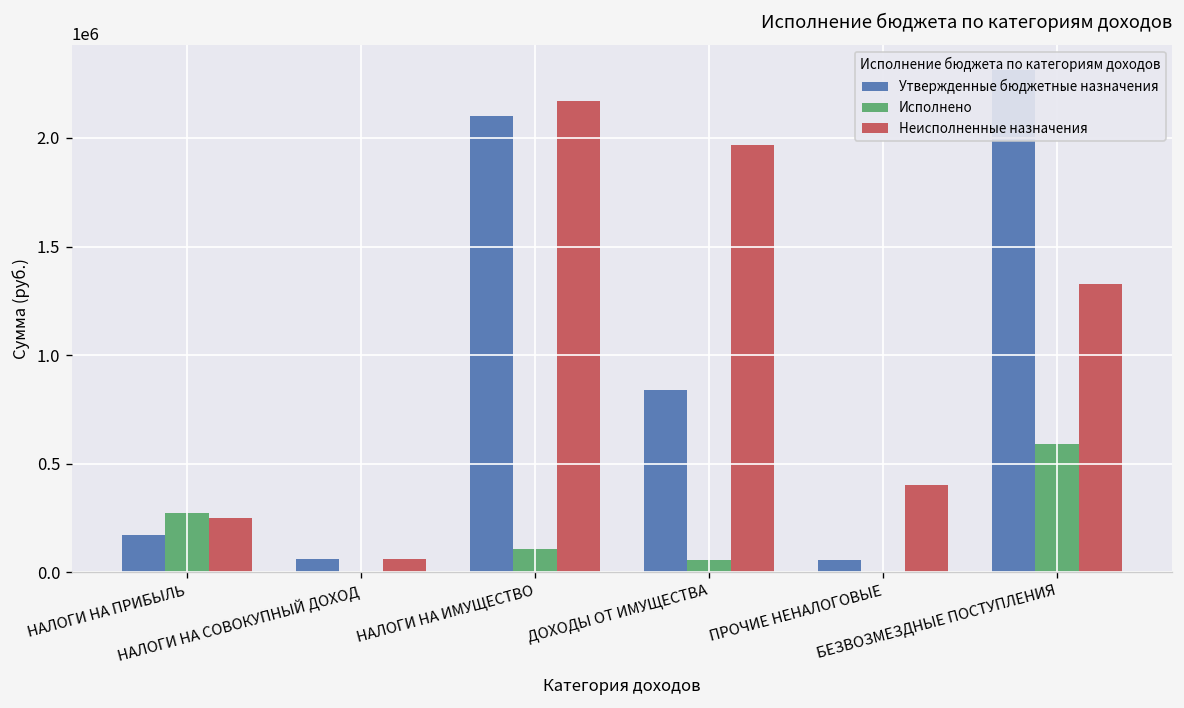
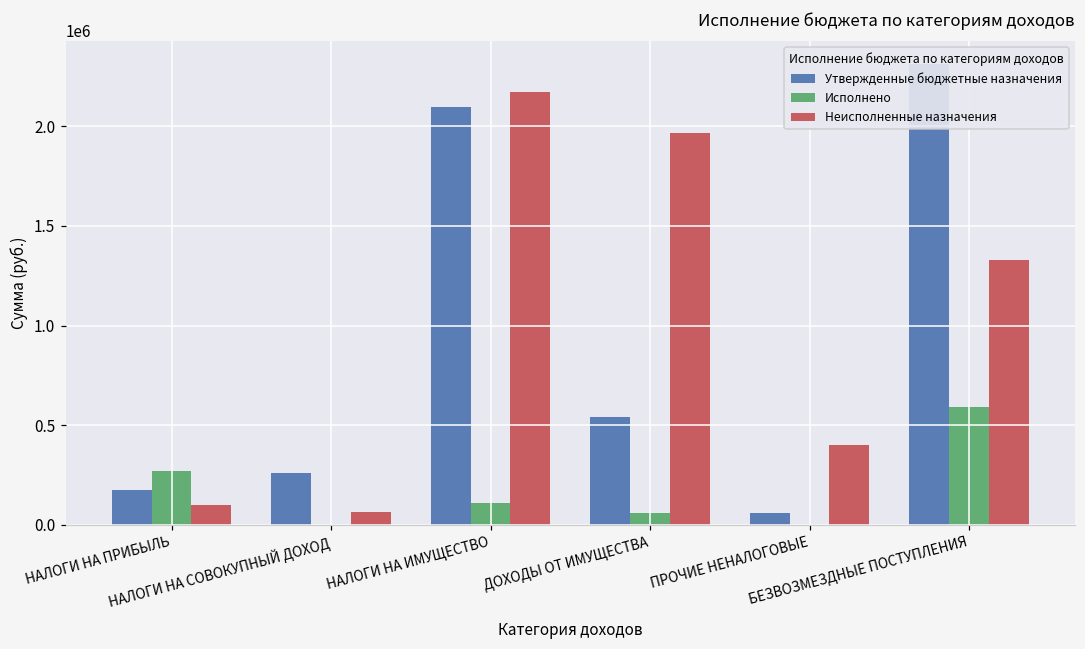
  {
    "Утвержденные бюджетные назначения": {
      "НАЛОГИ НА ПРИБЫЛЬ": 170000,
-     "НАЛОГИ НА СОВОКУПНЫЙ ДОХОД": 60000,
+     "НАЛОГИ НА СОВОКУПНЫЙ ДОХОД": 260000,
      "НАЛОГИ НА ИМУЩЕСТВО": 2100000,
-     "ДОХОДЫ ОТ ИМУЩЕСТВА": 840000,
+     "ДОХОДЫ ОТ ИМУЩЕСТВА": 540000,
      "ПРОЧИЕ НЕНАЛОГОВЫЕ": 60000
    },
    "Исполнено": {
      "НАЛОГИ НА ПРИБЫЛЬ": 270000,
      "НАЛОГИ НА СОВОКУПНЫЙ ДОХОД": 0,
      "НАЛОГИ НА ИМУЩЕСТВО": 110000,
      "ДОХОДЫ ОТ ИМУЩЕСТВА": 60000,
      "ПРОЧИЕ НЕНАЛОГОВЫЕ": 0,
      "БЕЗВОЗМЕЗДНЫЕ ПОСТУПЛЕНИЯ": 590000
    },
    "Неисполненные назначения": {
-     "НАЛОГИ НА ПРИБЫЛЬ": 250000,
+     "НАЛОГИ НА ПРИБЫЛЬ": 100000,
      "НАЛОГИ НА СОВОКУПНЫЙ ДОХОД": 60000,
      "НАЛОГИ НА ИМУЩЕСТВО": 2170000,
      "ДОХОДЫ ОТ ИМУЩЕСТВА": 1970000,
      "ПРОЧИЕ НЕНАЛОГОВЫЕ": 400000,
      "БЕЗВОЗМЕЗДНЫЕ ПОСТУПЛЕНИЯ": 1330000
    }
  }
